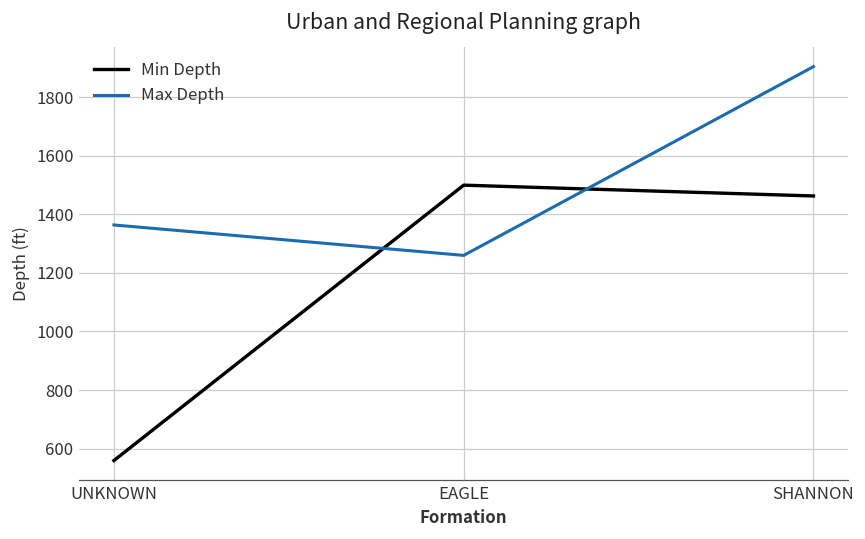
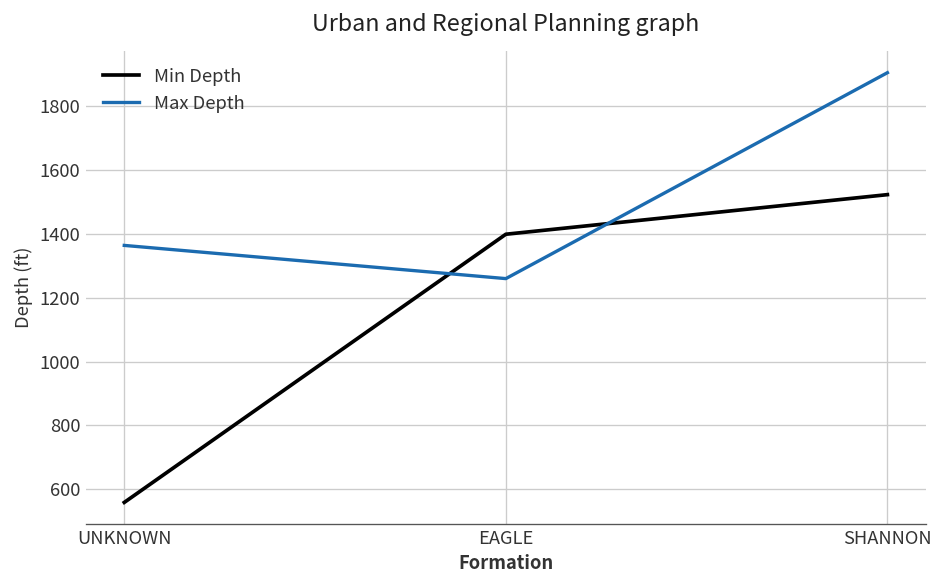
  {
    "Min Depth": {
      "UNKNOWN": 560,
-     "EAGLE": 1500,
-     "SHANNON": 1460
+     "EAGLE": 1400,
+     "SHANNON": 1520
    },
    "Max Depth": {
      "UNKNOWN": 1360,
      "EAGLE": 1260,
      "SHANNON": 1910
    }
  }
